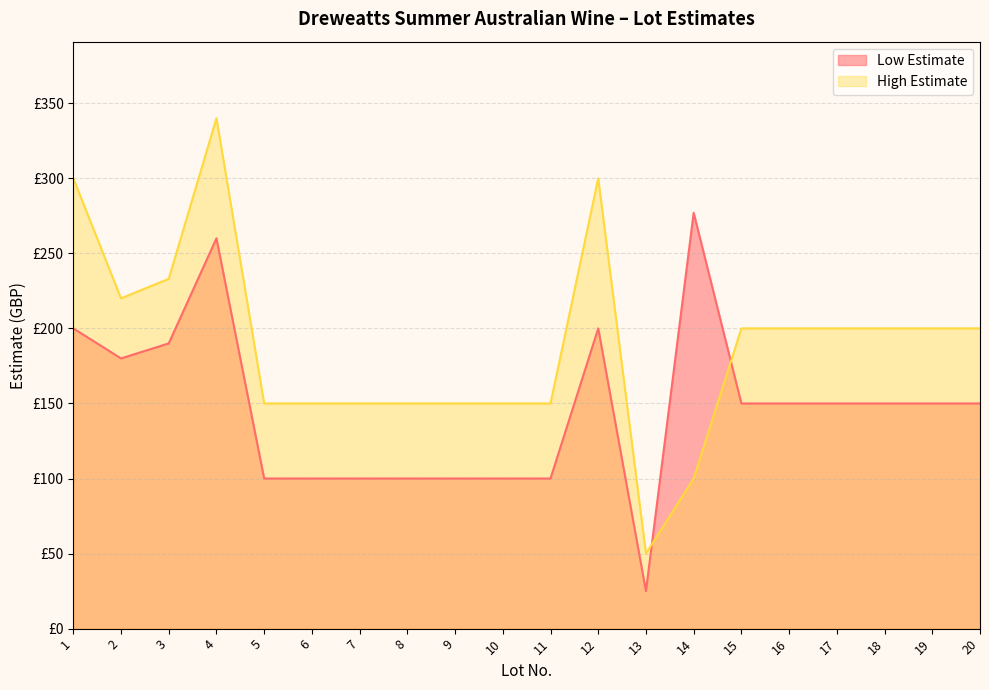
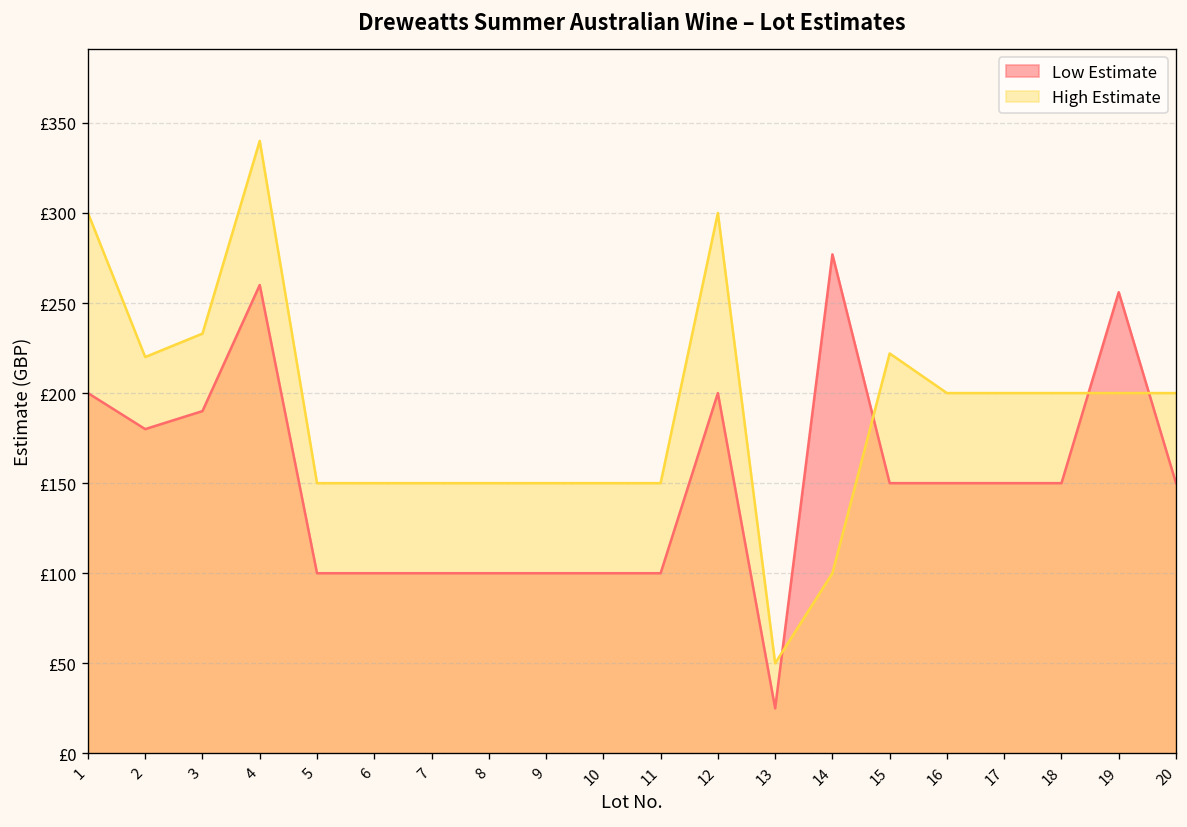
  {
    "Low Estimate": {
      "1": "£200",
      "2": "£180",
      "3": "£190",
      "4": "£260",
      "5": "£100",
      "6": "£100",
      "7": "£100",
      "8": "£100",
      "9": "£100",
      "10": "£100",
      "11": "£100",
      "12": "£200",
      "13": "£25",
      "14": "£277",
      "15": "£150",
      "16": "£150",
      "17": "£150",
      "18": "£150",
-     "19": "£150",
+     "19": "£256",
      "20": "£150"
    },
    "High Estimate": {
      "1": "£300",
      "2": "£220",
      "3": "£233",
      "4": "£340",
      "5": "£150",
      "6": "£150",
      "7": "£150",
      "8": "£150",
      "9": "£150",
      "10": "£150",
      "11": "£150",
      "12": "£300",
      "13": "£50",
      "14": "£100",
-     "15": "£200",
+     "15": "£222",
      "16": "£200",
      "17": "£200",
      "18": "£200",
      "19": "£200",
      "20": "£200"
    }
  }
